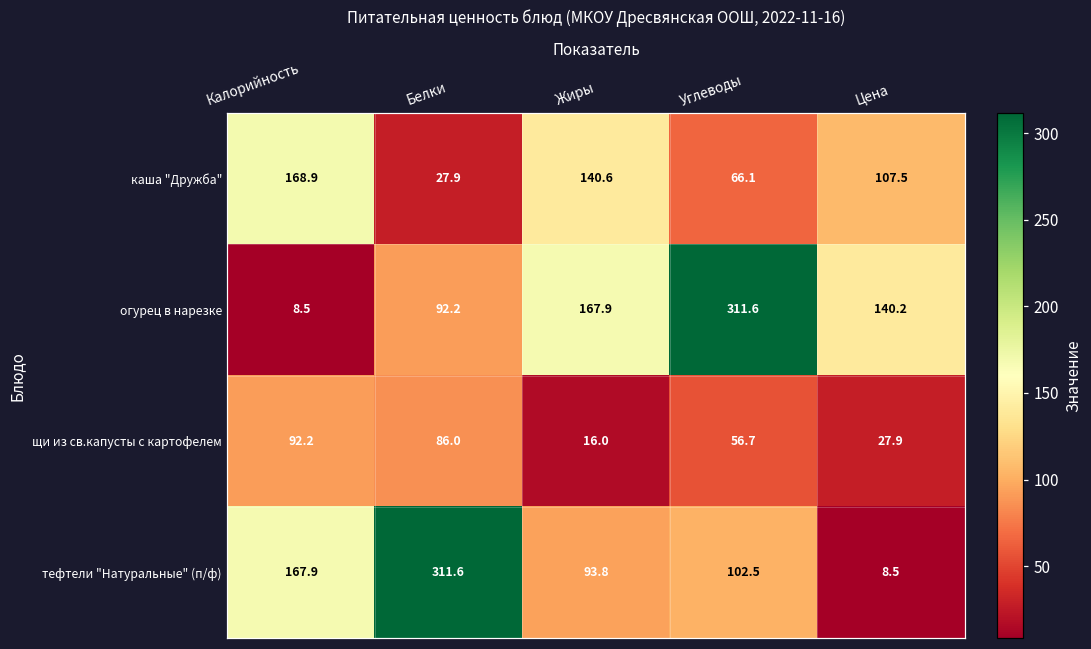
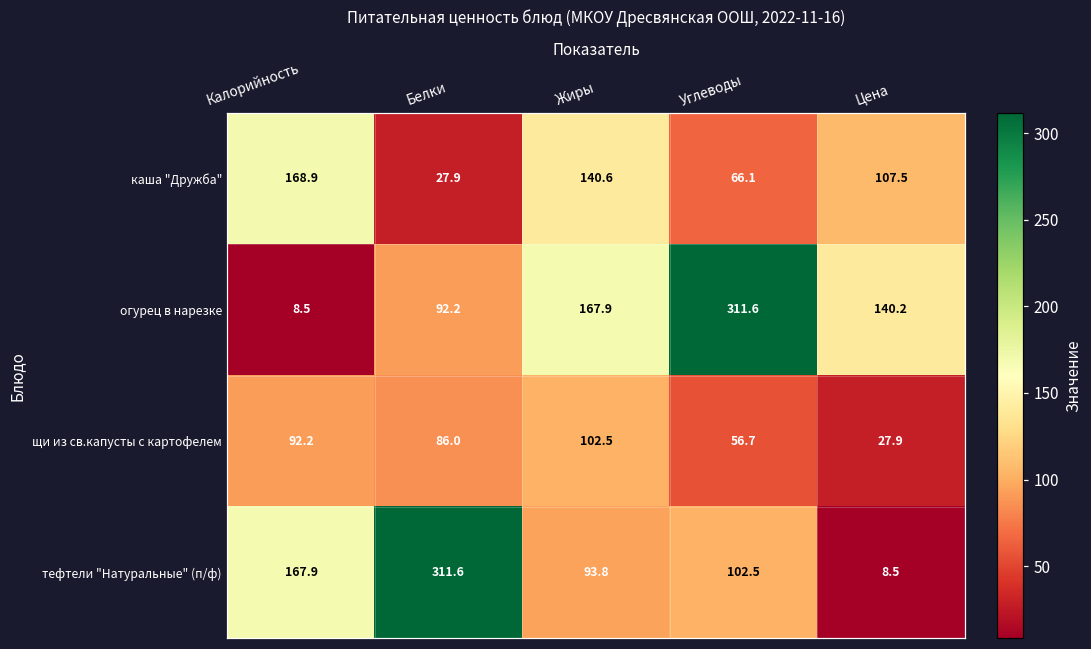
  {
    "каша \"Дружба\"": {
      "Калорийность": 168.9,
      "Белки": 27.9,
      "Жиры": 140.6,
      "Углеводы": 66.1,
      "Цена": 107.5
    },
    "огурец в нарезке": {
      "Калорийность": 8.5,
      "Белки": 92.2,
      "Жиры": 167.9,
      "Углеводы": 311.6,
      "Цена": 140.2
    },
    "щи из св.капусты с картофелем": {
      "Калорийность": 92.2,
      "Белки": 86.0,
-     "Жиры": 16.0,
+     "Жиры": 102.5,
      "Углеводы": 56.7,
      "Цена": 27.9
    },
    "тефтели \"Натуральные\" (п/ф)": {
      "Калорийность": 167.9,
      "Белки": 311.6,
      "Жиры": 93.8,
      "Углеводы": 102.5,
      "Цена": 8.5
    }
  }
